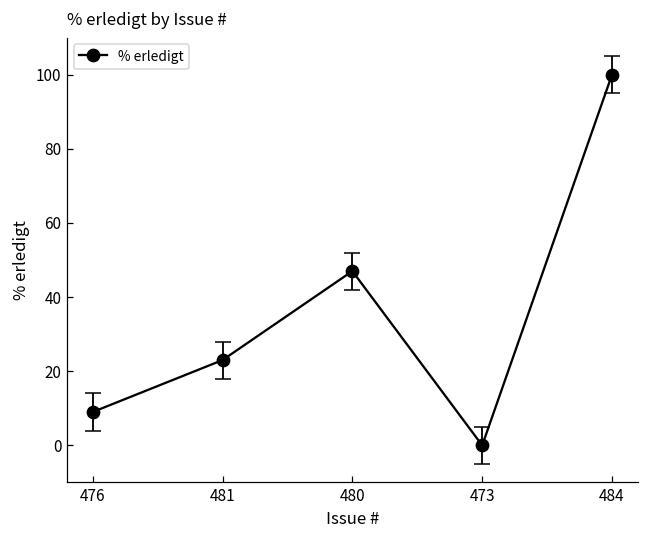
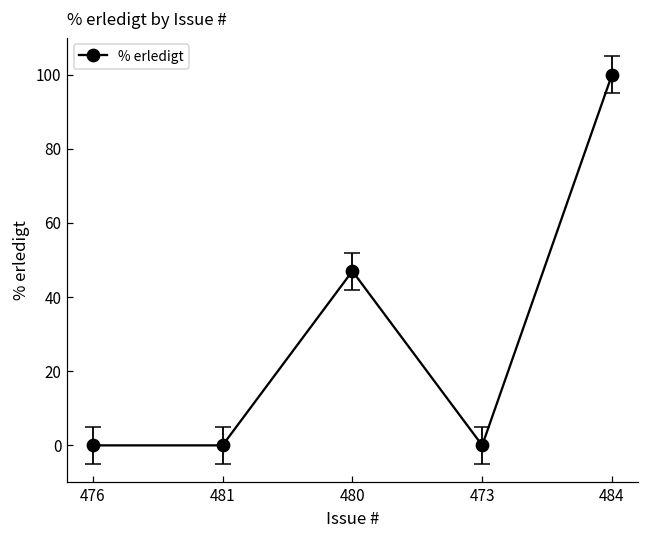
  {
    "% erledigt": {
-     "476": 9,
-     "481": 23,
+     "476": 0,
+     "481": 0,
      "480": 47,
      "473": 0,
      "484": 100
    }
  }
